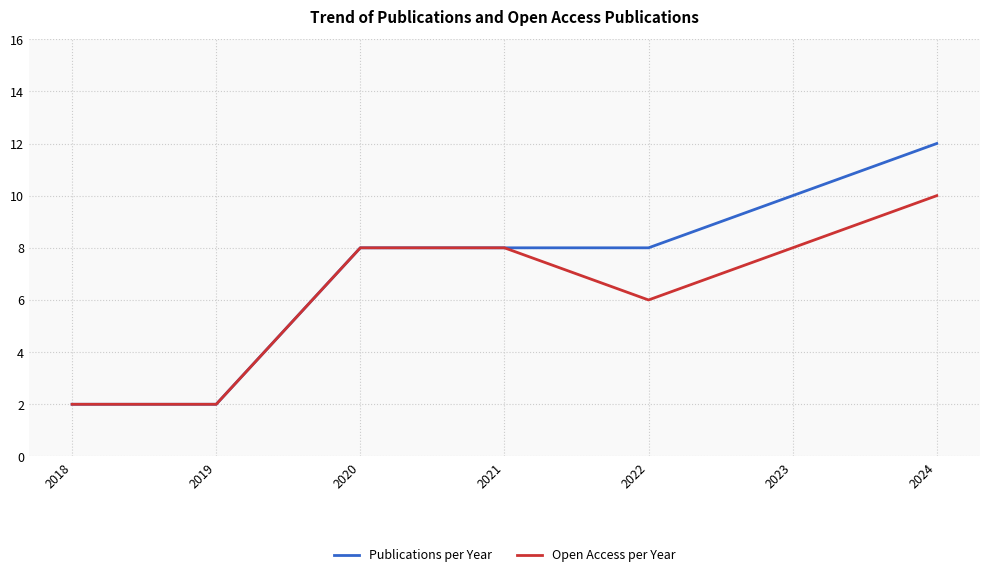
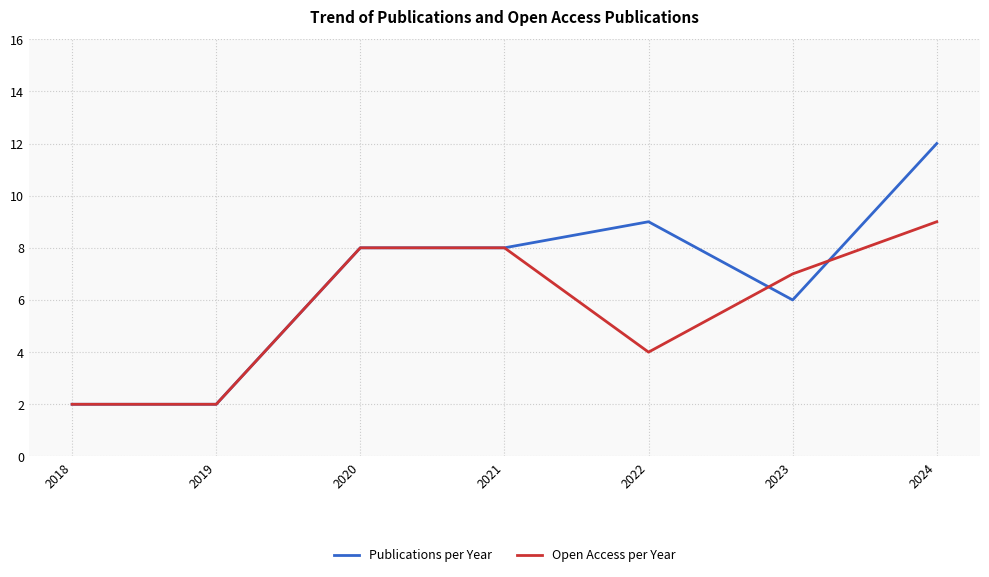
  {
    "Publications per Year": {
-     "2022": 8,
-     "2023": 10,
+     "2022": 9,
+     "2023": 6,
      "2024": 12
    },
    "Open Access per Year": {
-     "2022": 6,
-     "2023": 8,
-     "2024": 10
+     "2022": 4,
+     "2023": 7,
+     "2024": 9
    }
  }
